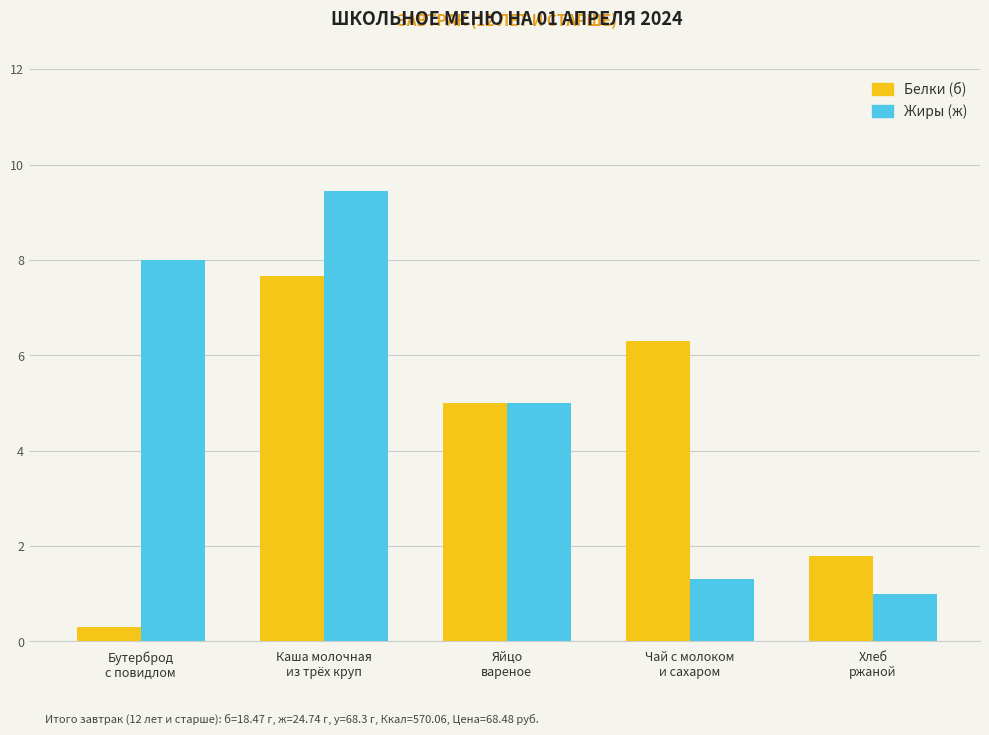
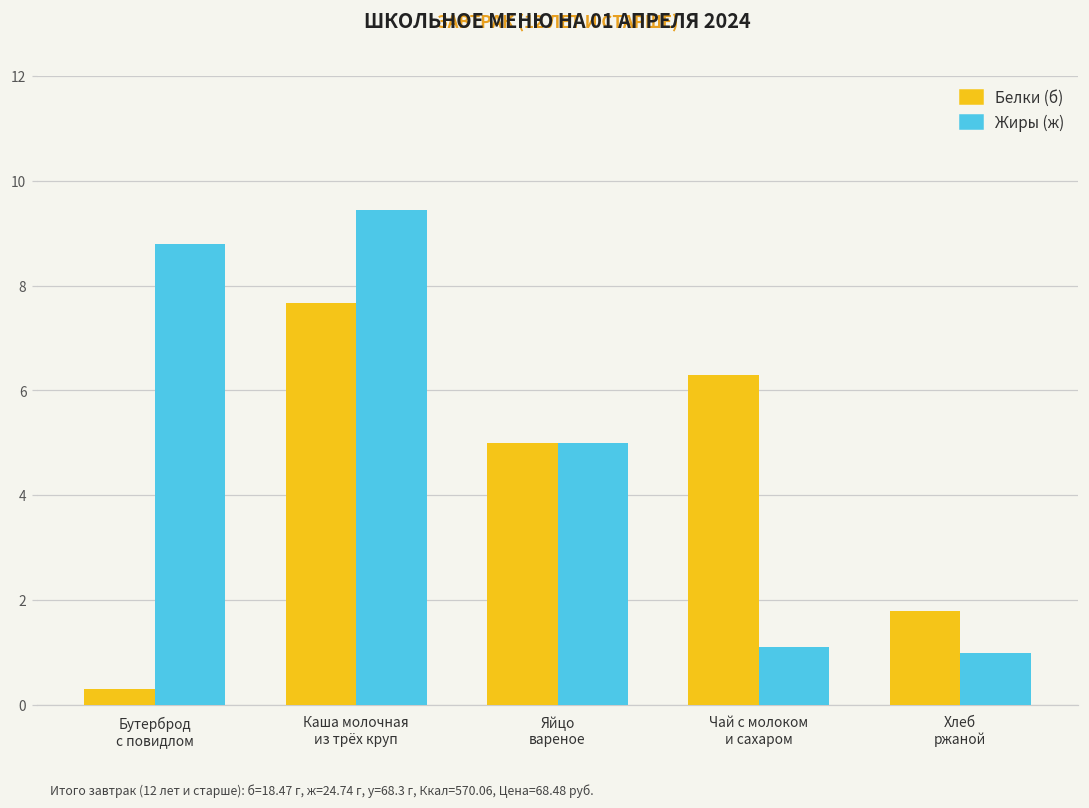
  {
    "Белки (б)": {
      "Бутерброд с повидлом": 0.3,
      "Каша молочная из трёх круп": 7.7,
      "Яйцо вареное": 5.0,
      "Чай с молоком и сахаром": 6.3,
      "Хлеб ржаной": 1.8
    },
    "Жиры (ж)": {
-     "Бутерброд с повидлом": 8.0,
+     "Бутерброд с повидлом": 8.8,
      "Каша молочная из трёх круп": 9.4,
      "Яйцо вареное": 5.0,
-     "Чай с молоком и сахаром": 1.3,
+     "Чай с молоком и сахаром": 1.1,
      "Хлеб ржаной": 1.0
    }
  }
